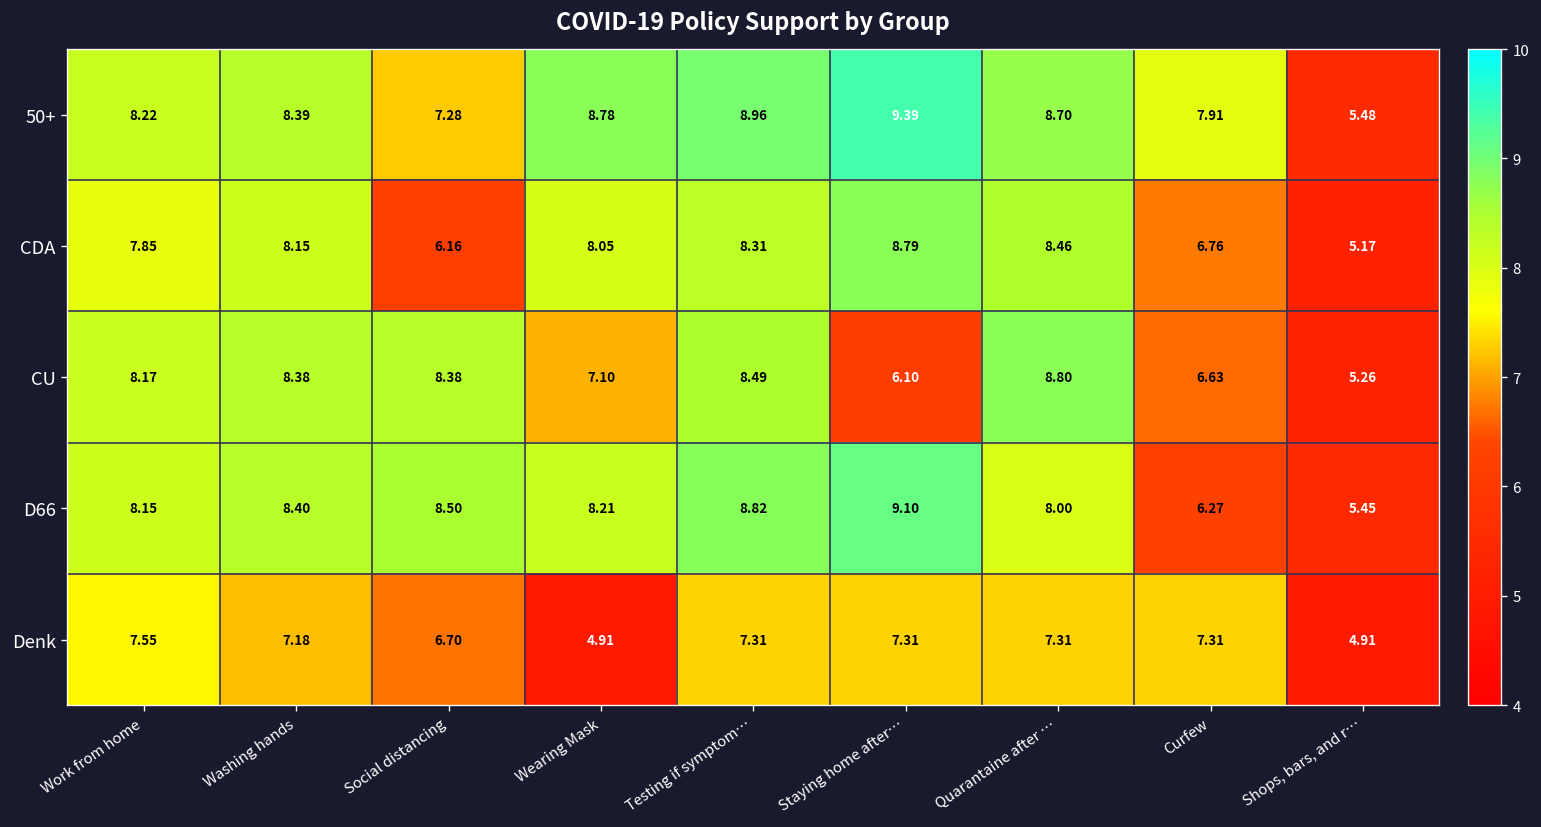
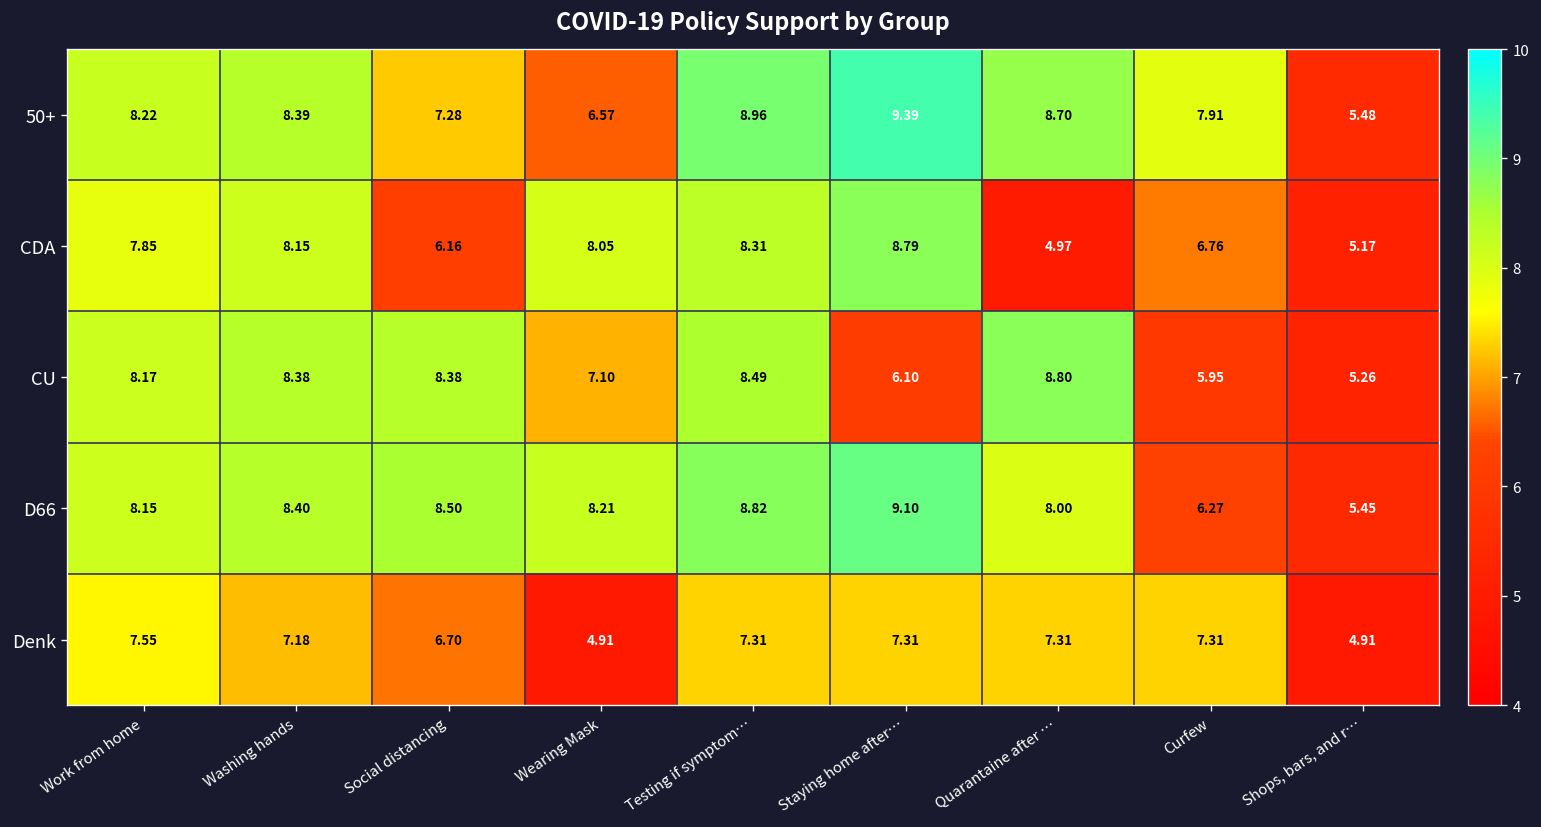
  {
    "50+": {
      "Work from home": 8.22,
      "Washing hands": 8.39,
      "Social distancing": 7.28,
-     "Wearing Mask": 8.78,
+     "Wearing Mask": 6.57,
      "Testing if symptom…": 8.96,
      "Staying home after…": 9.39,
      "Quarantaine after …": 8.70,
      "Curfew": 7.91,
      "Shops, bars, and r…": 5.48
    },
    "CDA": {
      "Work from home": 7.85,
      "Washing hands": 8.15,
      "Social distancing": 6.16,
      "Wearing Mask": 8.05,
      "Testing if symptom…": 8.31,
      "Staying home after…": 8.79,
-     "Quarantaine after …": 8.46,
+     "Quarantaine after …": 4.97,
      "Curfew": 6.76,
      "Shops, bars, and r…": 5.17
    },
    "CU": {
      "Work from home": 8.17,
      "Washing hands": 8.38,
      "Social distancing": 8.38,
      "Wearing Mask": 7.10,
      "Testing if symptom…": 8.49,
      "Staying home after…": 6.10,
      "Quarantaine after …": 8.80,
-     "Curfew": 6.63,
+     "Curfew": 5.95,
      "Shops, bars, and r…": 5.26
    },
    "D66": {
      "Work from home": 8.15,
      "Washing hands": 8.40,
      "Social distancing": 8.50,
      "Wearing Mask": 8.21,
      "Testing if symptom…": 8.82,
      "Staying home after…": 9.10,
      "Quarantaine after …": 8.00,
      "Curfew": 6.27,
      "Shops, bars, and r…": 5.45
    },
    "Denk": {
      "Work from home": 7.55,
      "Washing hands": 7.18,
      "Social distancing": 6.70,
      "Wearing Mask": 4.91,
      "Testing if symptom…": 7.31,
      "Staying home after…": 7.31,
      "Quarantaine after …": 7.31,
      "Curfew": 7.31,
      "Shops, bars, and r…": 4.91
    }
  }
